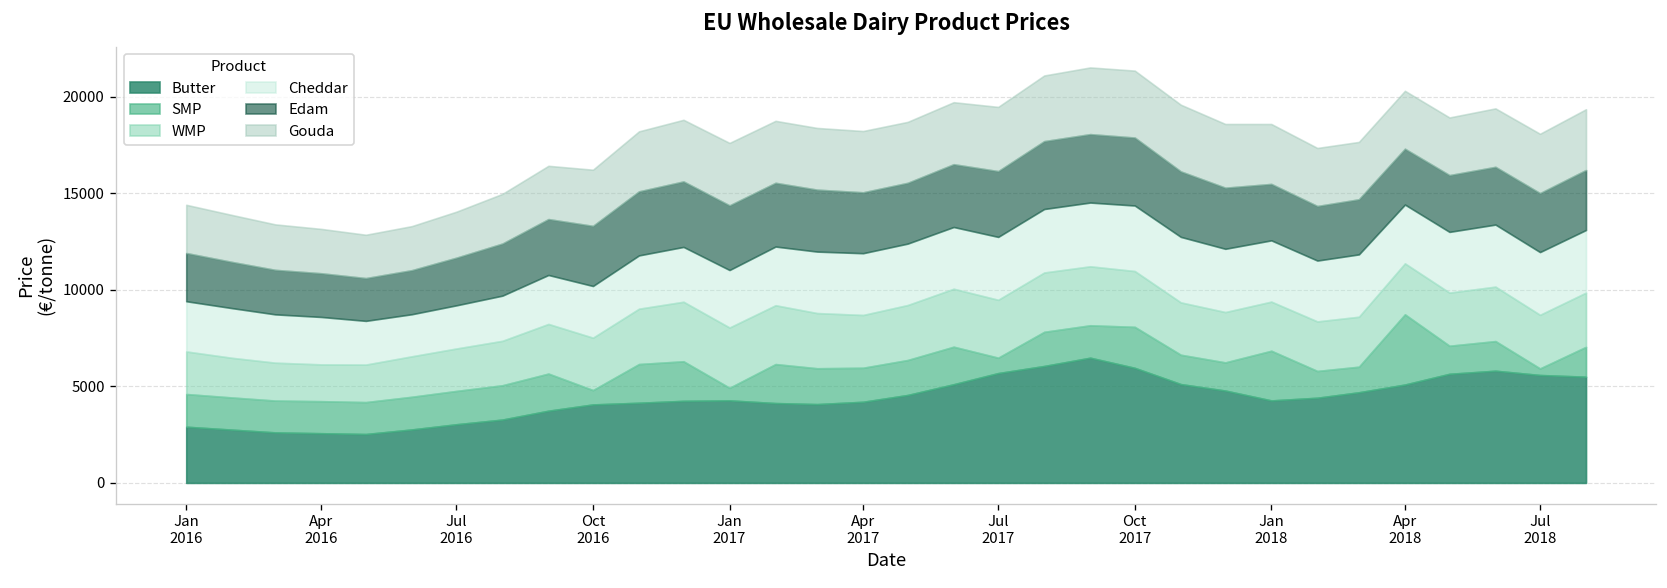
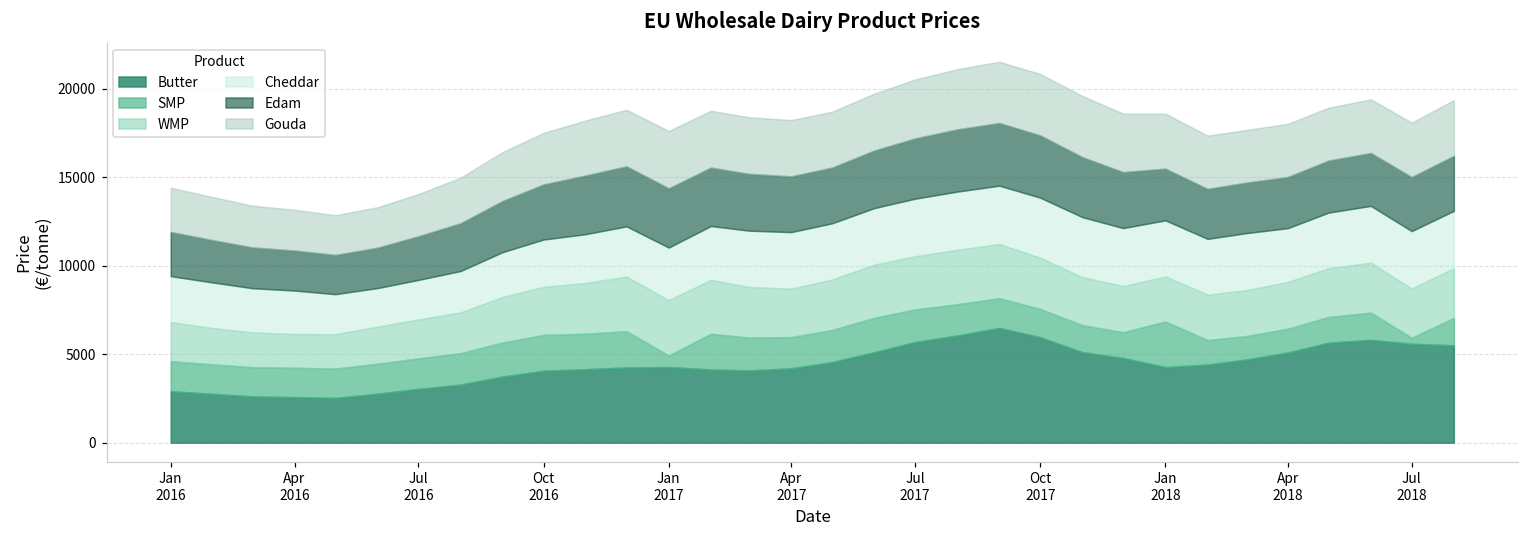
  {
    "SMP": {
      "Jan 2016": 1700,
      "Apr 2016": 1700,
      "Jul 2016": 1700,
-     "Oct 2016": 700,
+     "Oct 2016": 2000,
      "Jan 2017": 700,
      "Apr 2017": 1800,
-     "Jul 2017": 800,
-     "Oct 2017": 2100,
+     "Jul 2017": 1800,
+     "Oct 2017": 1600,
      "Jan 2018": 2600,
-     "Apr 2018": 3600,
+     "Apr 2018": 1300,
      "Jul 2018": 300
    }
  }
